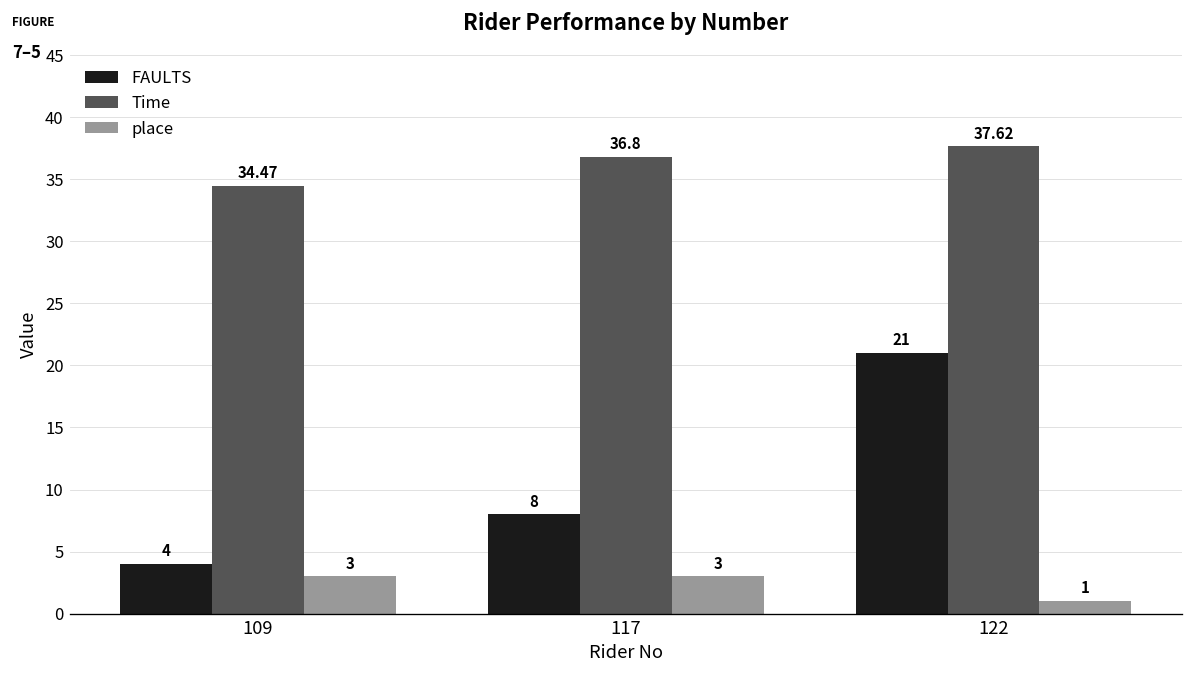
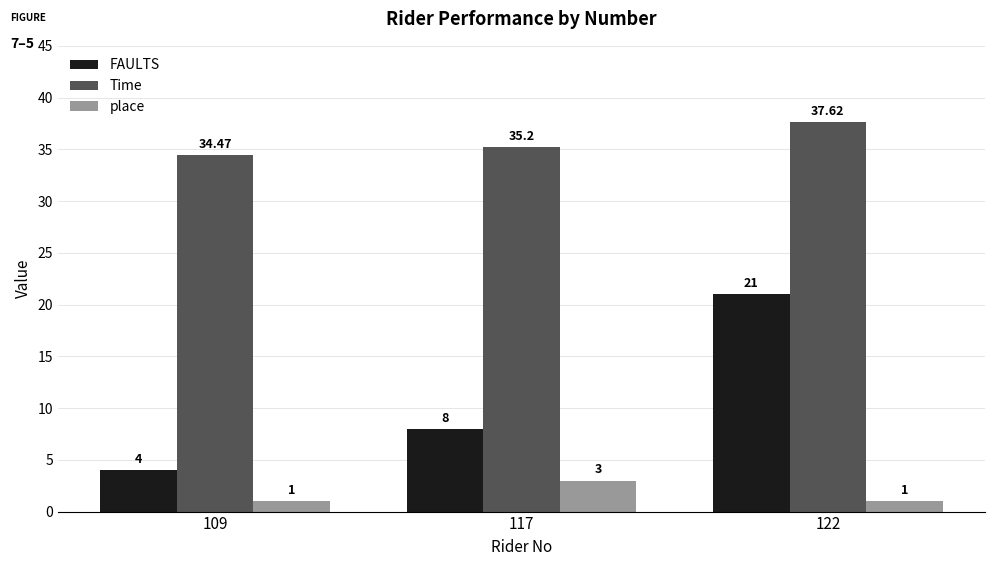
  {
    "FAULTS": {
      "109": 4,
      "117": 8,
      "122": 21
    },
    "Time": {
      "109": 34.47,
-     "117": 36.8,
+     "117": 35.2,
      "122": 37.62
    },
    "place": {
-     "109": 3,
+     "109": 1,
      "117": 3,
      "122": 1
    }
  }
